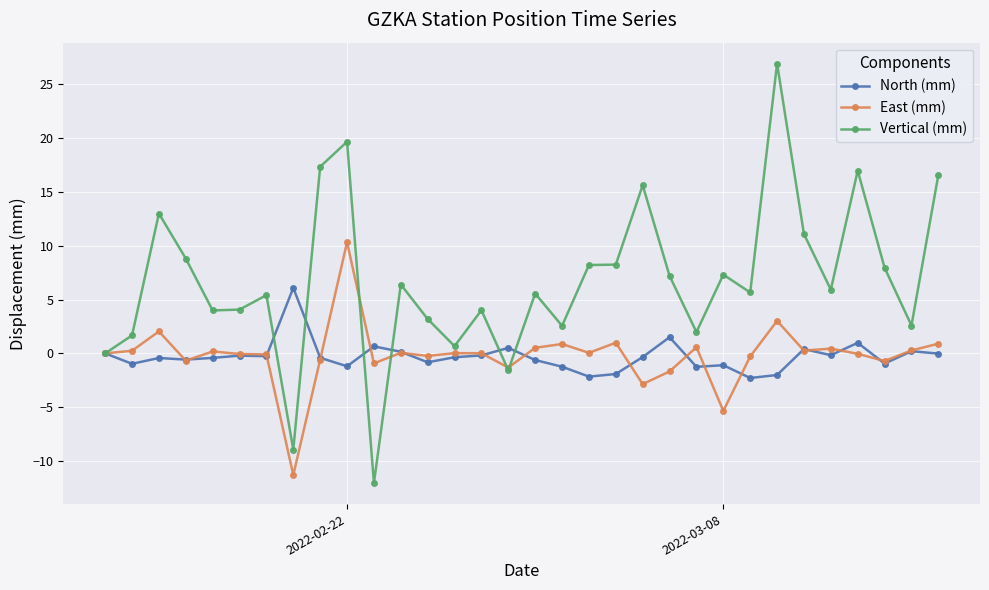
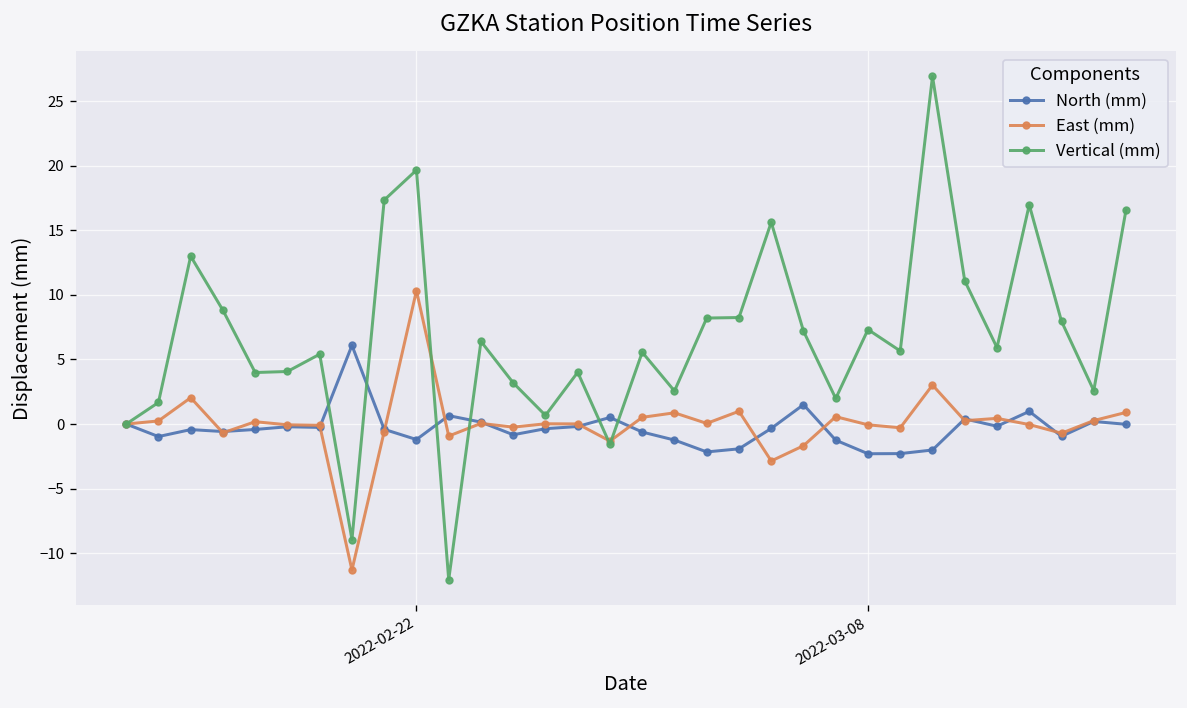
  {
    "North (mm)": {
      "2022-02-22": -1.2,
-     "2022-03-08": -1.1
+     "2022-03-08": -2.3
    },
    "East (mm)": {
      "2022-02-22": 10.3,
-     "2022-03-08": -5.4
+     "2022-03-08": -0.1
    },
    "Vertical (mm)": {
      "2022-02-22": 19.7,
      "2022-03-08": 7.3
    }
  }
